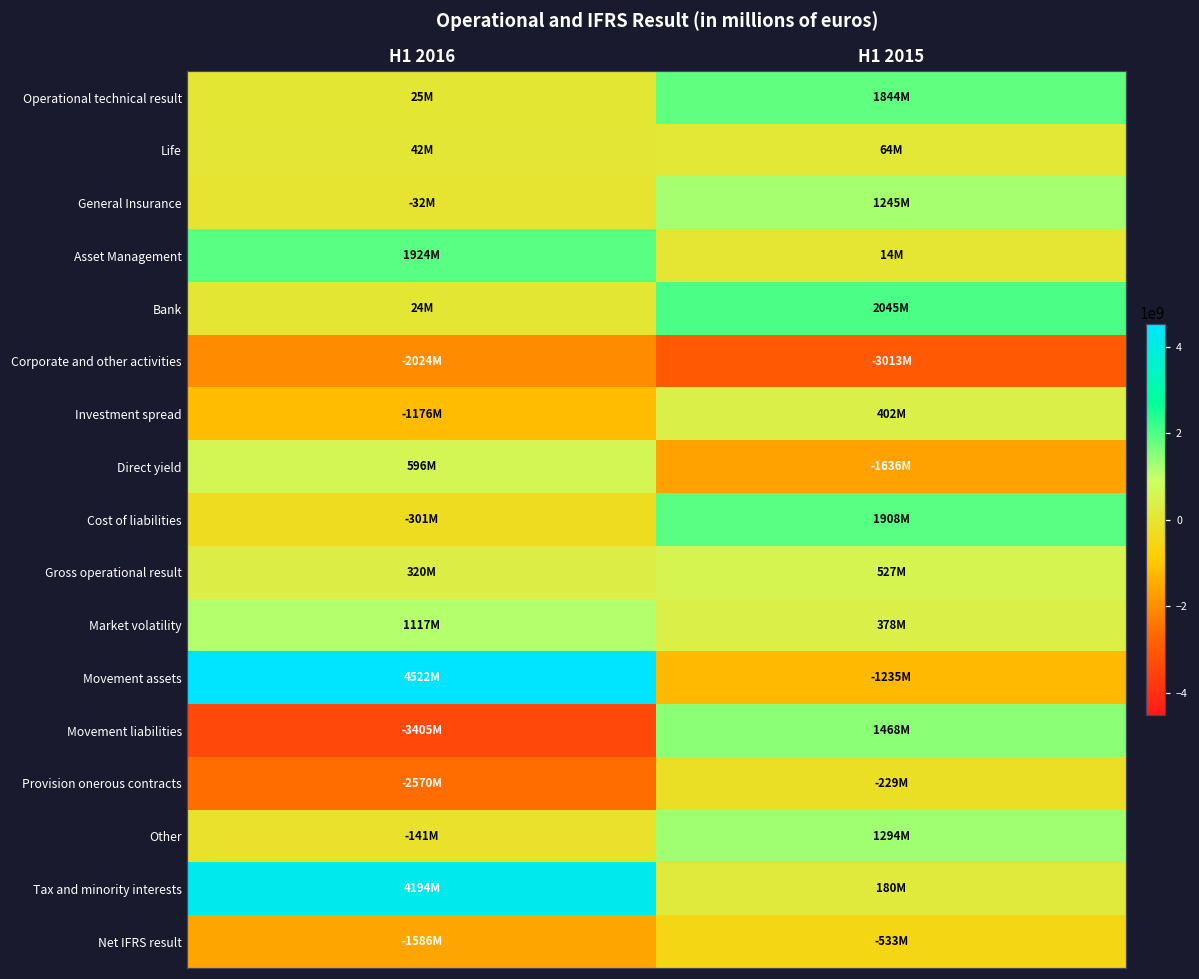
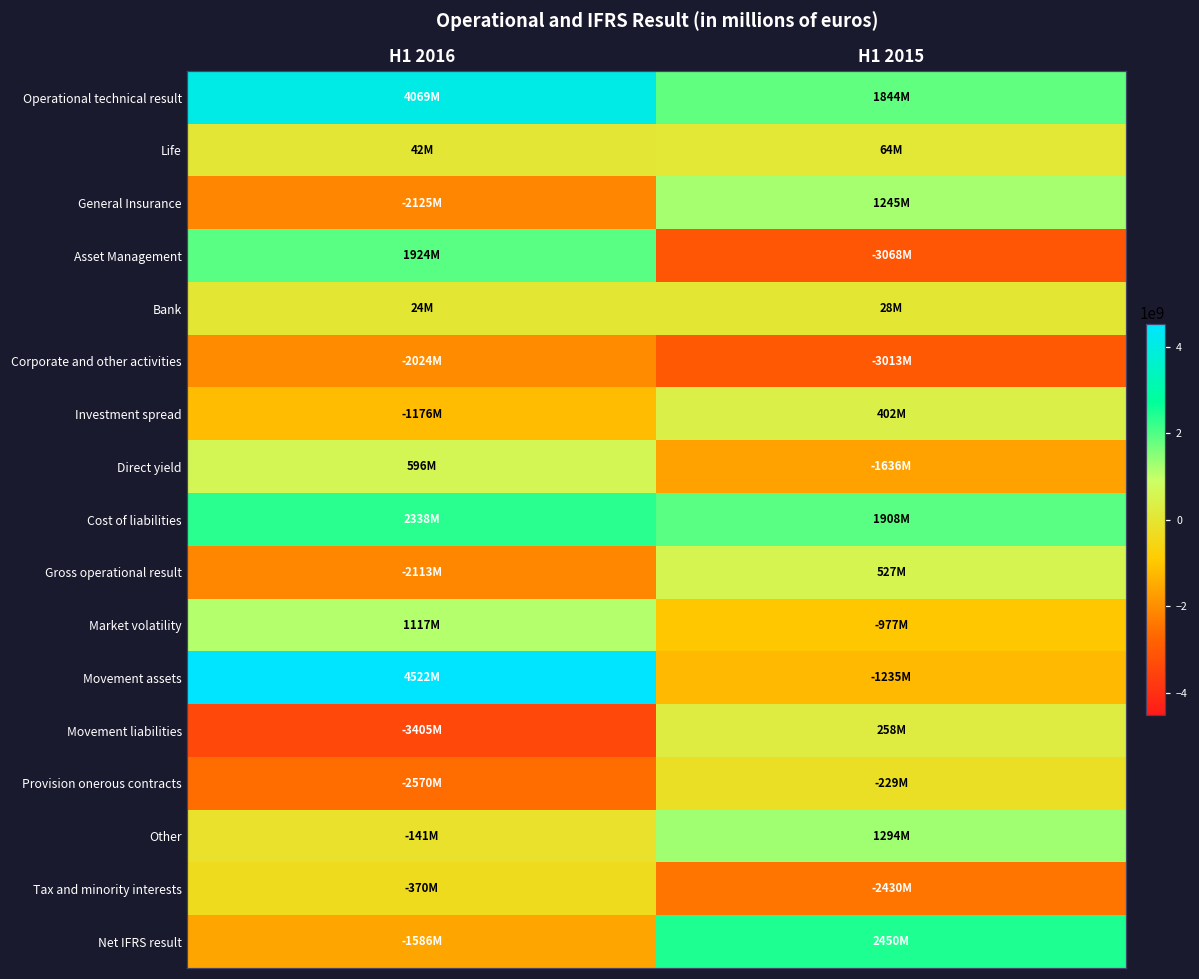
  {
    "Operational technical result": {
-     "H1 2016": "25M",
+     "H1 2016": "4069M",
      "H1 2015": "1844M"
    },
    "Life": {
      "H1 2016": "42M",
      "H1 2015": "64M"
    },
    "General Insurance": {
-     "H1 2016": "-32M",
+     "H1 2016": "-2125M",
      "H1 2015": "1245M"
    },
    "Asset Management": {
      "H1 2016": "1924M",
-     "H1 2015": "14M"
+     "H1 2015": "-3068M"
    },
    "Bank": {
      "H1 2016": "24M",
-     "H1 2015": "2045M"
+     "H1 2015": "28M"
    },
    "Corporate and other activities": {
      "H1 2016": "-2024M",
      "H1 2015": "-3013M"
    },
    "Investment spread": {
      "H1 2016": "-1176M",
      "H1 2015": "402M"
    },
    "Direct yield": {
      "H1 2016": "596M",
      "H1 2015": "-1636M"
    },
    "Cost of liabilities": {
-     "H1 2016": "-301M",
+     "H1 2016": "2338M",
      "H1 2015": "1908M"
    },
    "Gross operational result": {
-     "H1 2016": "320M",
+     "H1 2016": "-2113M",
      "H1 2015": "527M"
    },
    "Market volatility": {
      "H1 2016": "1117M",
-     "H1 2015": "378M"
+     "H1 2015": "-977M"
    },
    "Movement assets": {
      "H1 2016": "4522M",
      "H1 2015": "-1235M"
    },
    "Movement liabilities": {
      "H1 2016": "-3405M",
-     "H1 2015": "1468M"
+     "H1 2015": "258M"
    },
    "Provision onerous contracts": {
      "H1 2016": "-2570M",
      "H1 2015": "-229M"
    },
    "Other": {
      "H1 2016": "-141M",
      "H1 2015": "1294M"
    },
    "Tax and minority interests": {
-     "H1 2016": "4194M",
-     "H1 2015": "180M"
+     "H1 2016": "-370M",
+     "H1 2015": "-2430M"
    },
    "Net IFRS result": {
      "H1 2016": "-1586M",
-     "H1 2015": "-533M"
+     "H1 2015": "2450M"
    }
  }
